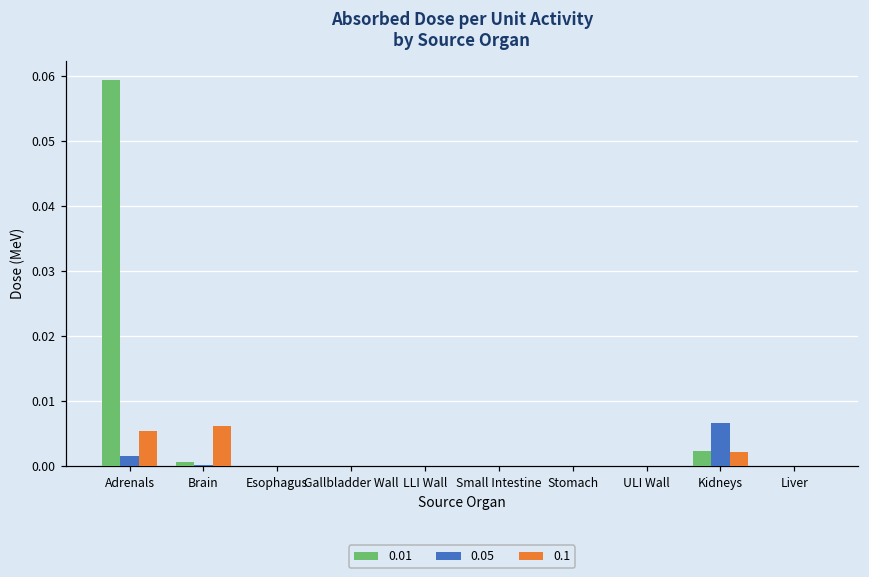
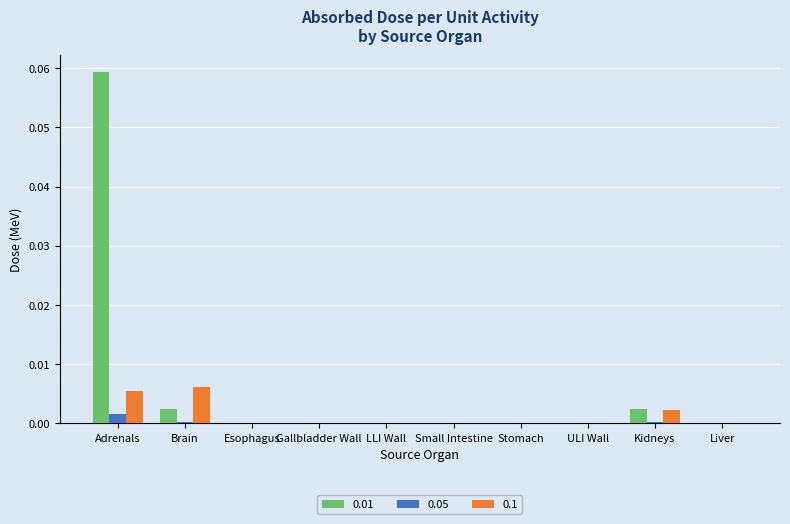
  {
    "0.01": {
      "Adrenals": 0.059,
-     "Brain": 0.001,
+     "Brain": 0.002,
      "Esophagus": 0.000,
      "Gallbladder Wall": 0.000,
      "LLI Wall": 0.000,
      "Small Intestine": 0.000,
      "Stomach": 0.000,
      "ULI Wall": 0.000,
      "Kidneys": 0.002
    },
    "0.05": {
      "Adrenals": 0.002,
-     "Kidneys": 0.007
+     "Kidneys": 0.000
    },
    "0.1": {
      "Adrenals": 0.005,
      "Brain": 0.006,
      "Kidneys": 0.002
    }
  }
